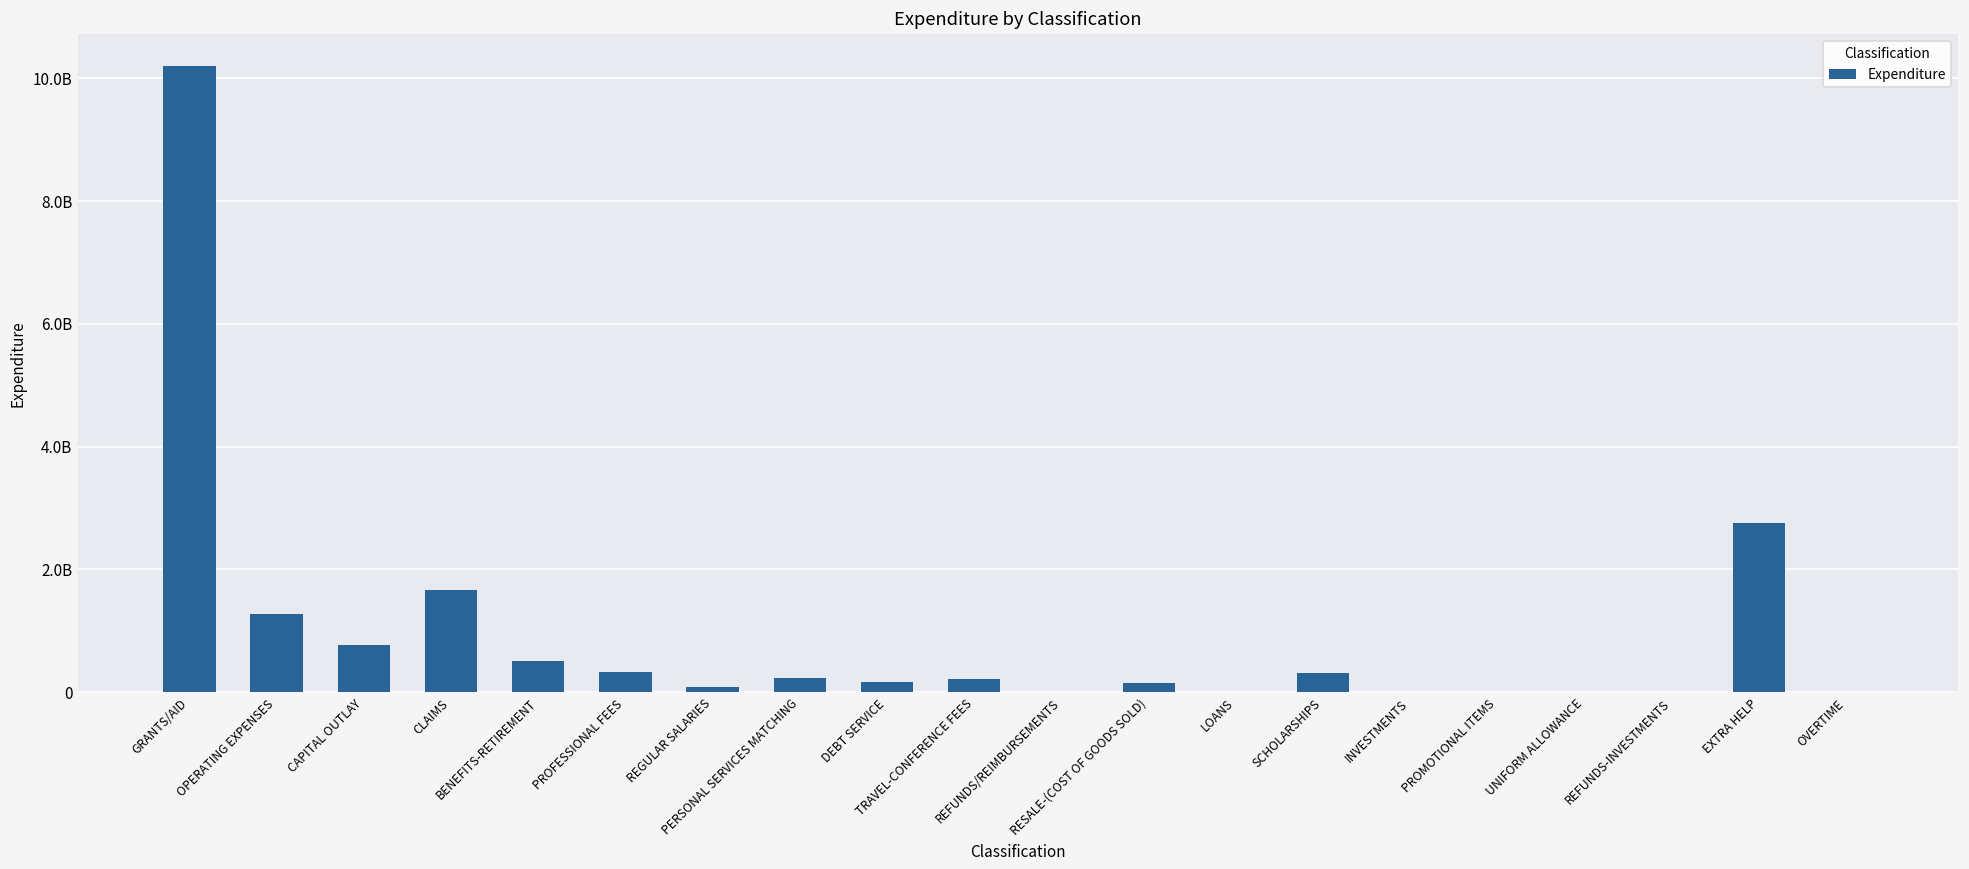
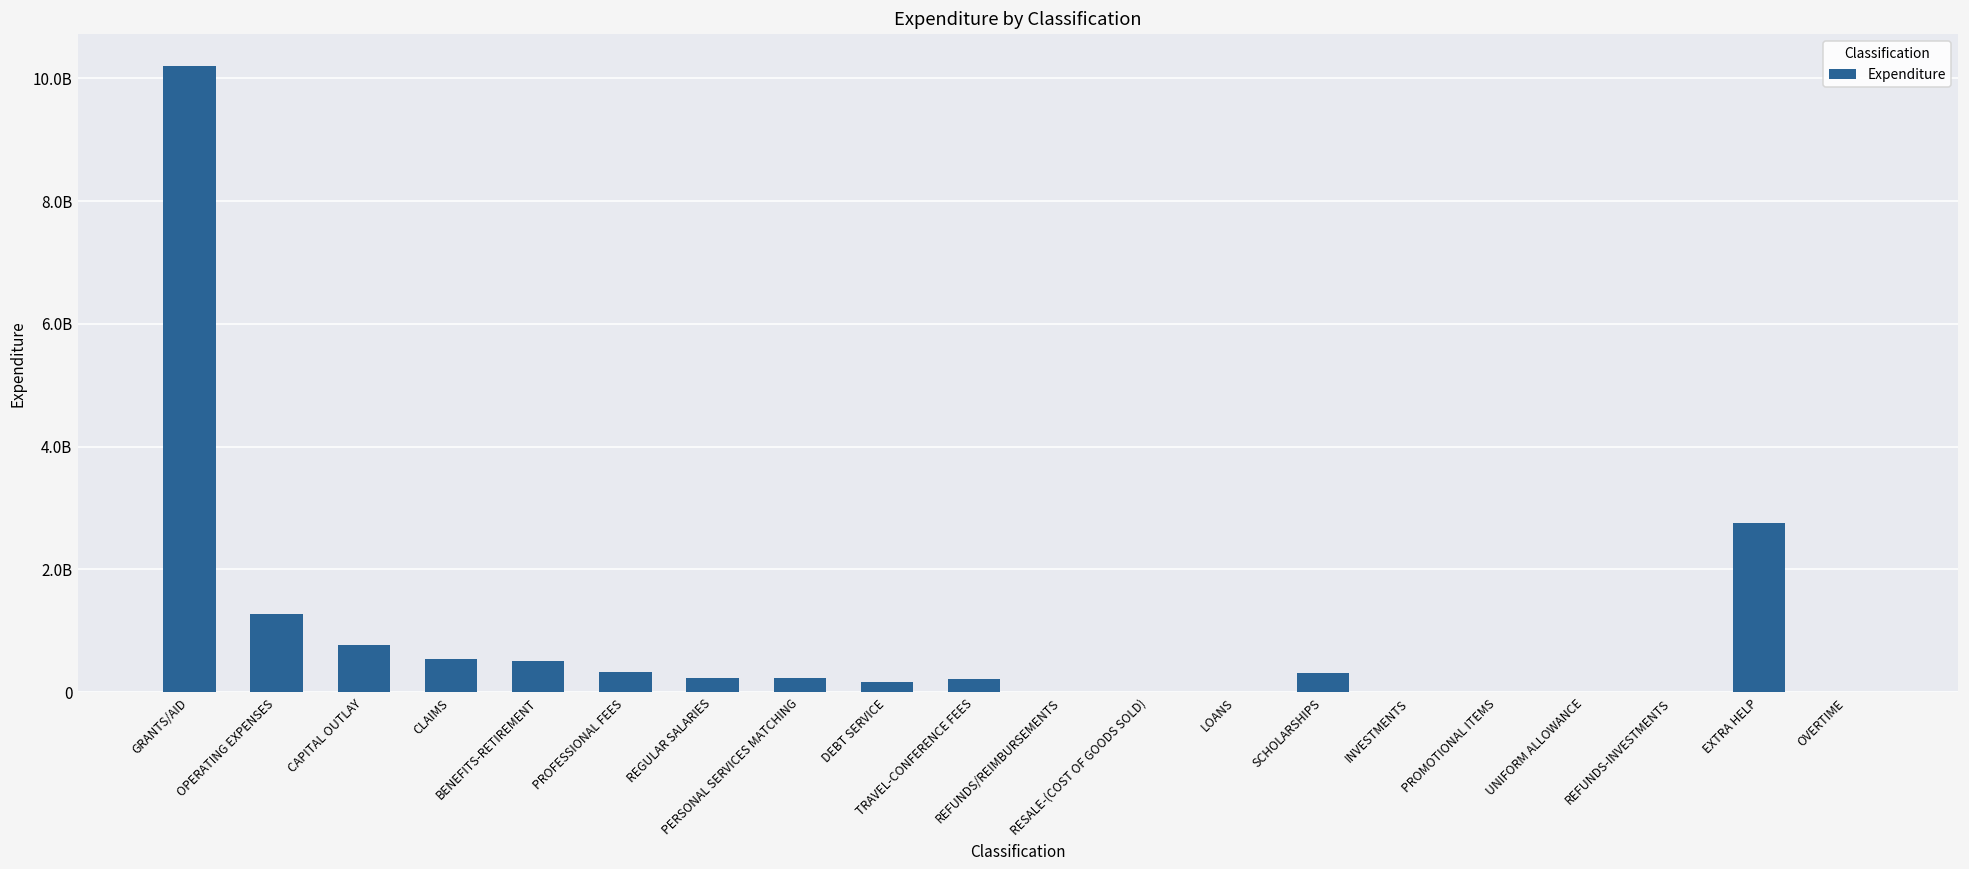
  {
    "GRANTS/AID": 10200000000,
    "OPERATING EXPENSES": 1300000000,
    "CAPITAL OUTLAY": 800000000,
-   "CLAIMS": 1700000000,
+   "CLAIMS": 500000000,
    "BENEFITS-RETIREMENT": 500000000,
    "PROFESSIONAL FEES": 300000000,
-   "REGULAR SALARIES": 100000000,
+   "REGULAR SALARIES": 200000000,
    "PERSONAL SERVICES MATCHING": 200000000,
    "DEBT SERVICE": 200000000,
    "TRAVEL-CONFERENCE FEES": 200000000,
-   "RESALE-(COST OF GOODS SOLD)": 200000000,
+   "RESALE-(COST OF GOODS SOLD)": 0,
    "SCHOLARSHIPS": 300000000,
    "EXTRA HELP": 2800000000
  }
